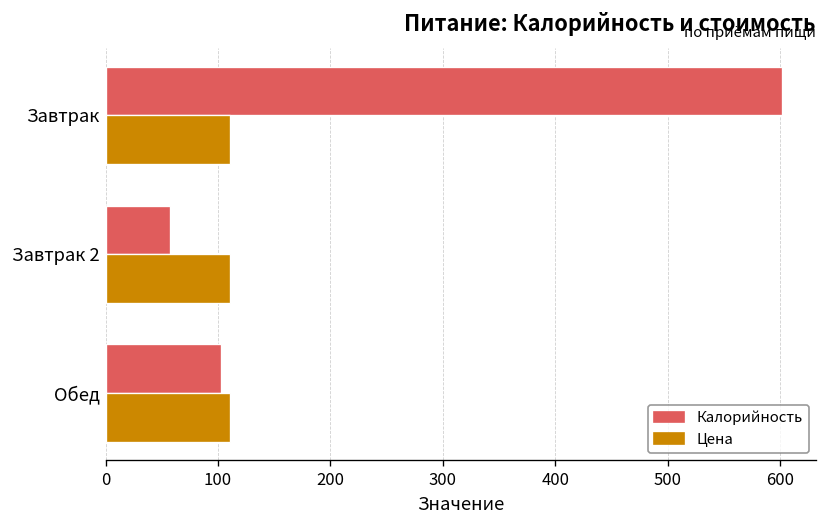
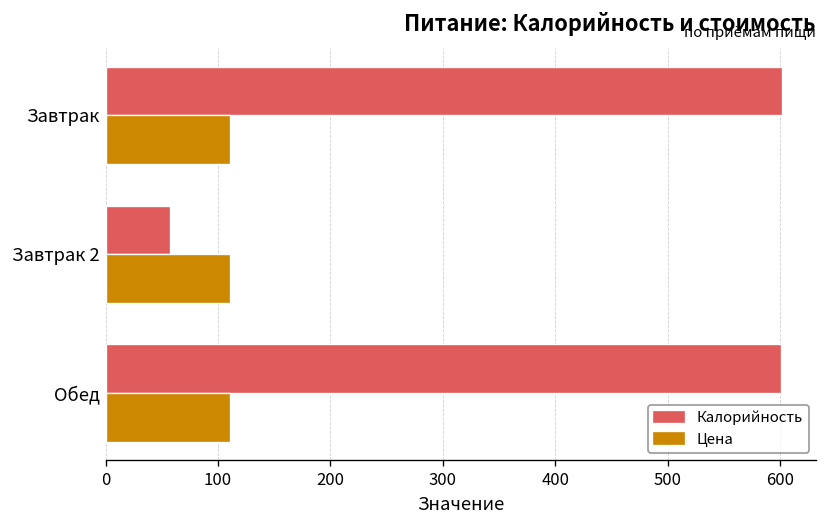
  {
    "Калорийность": {
      "Завтрак": 600,
      "Завтрак 2": 60,
-     "Обед": 100
+     "Обед": 600
    },
    "Цена": {
      "Завтрак": 110,
      "Завтрак 2": 110,
      "Обед": 110
    }
  }
